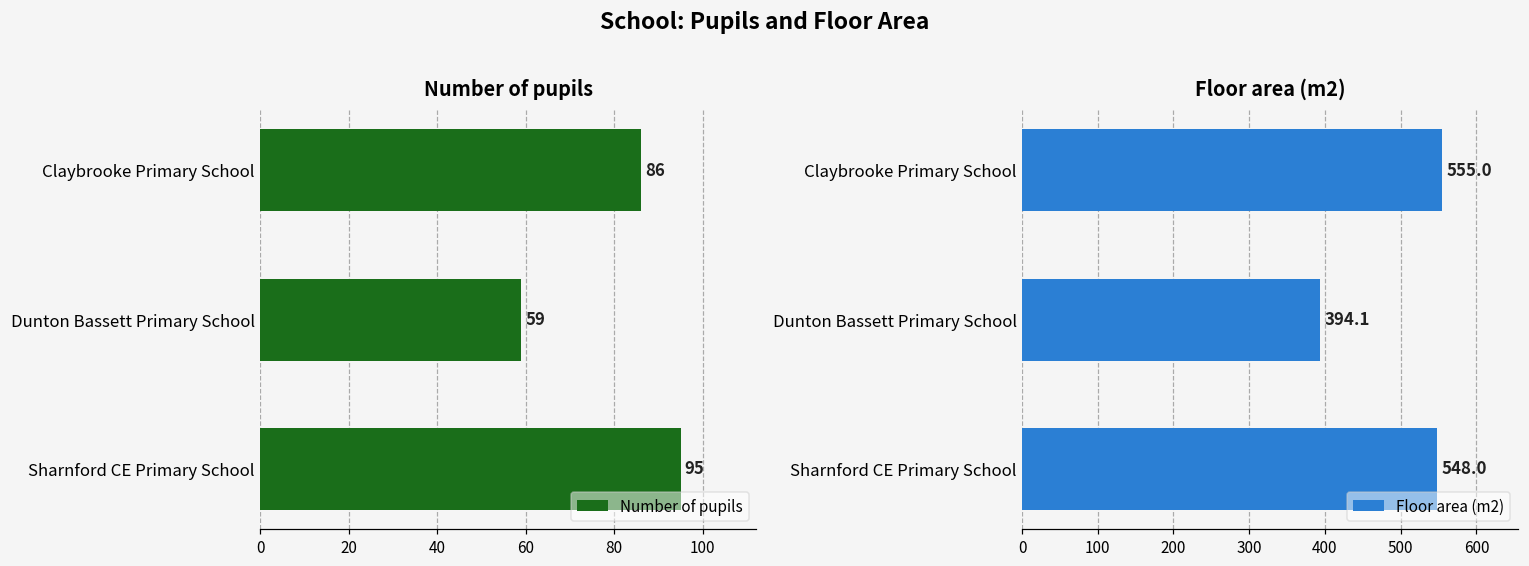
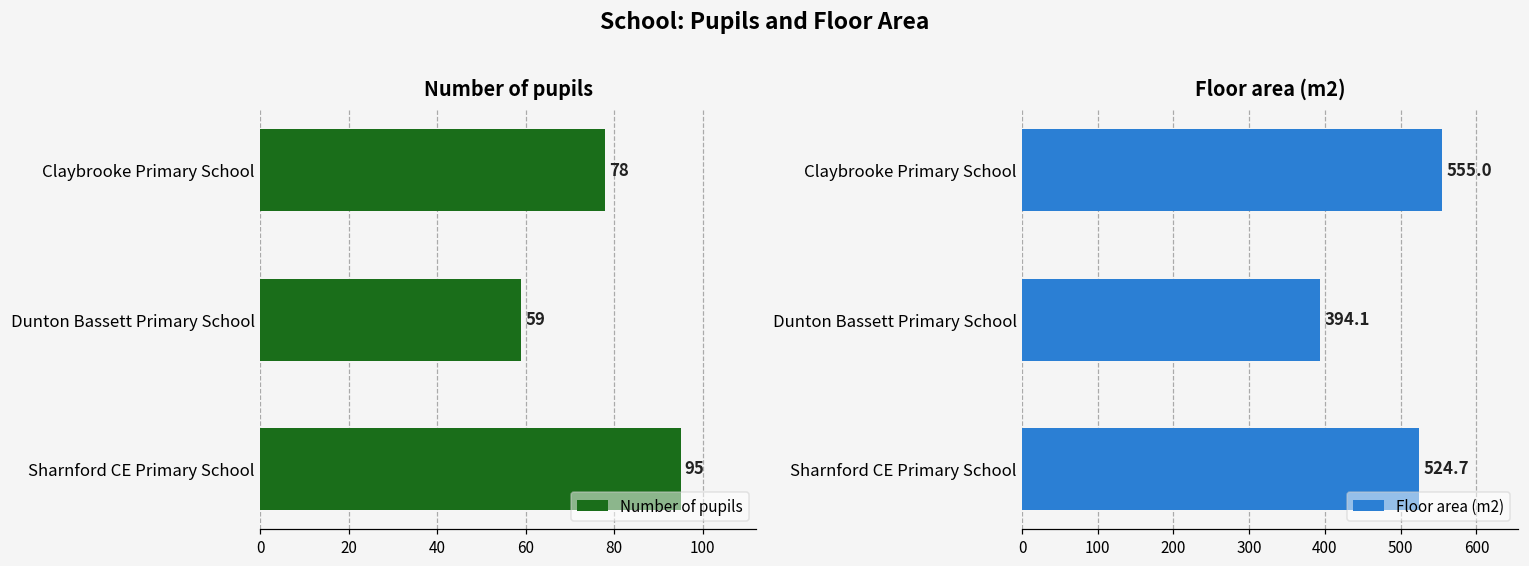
  {
    "Number of pupils": {
-     "Claybrooke Primary School": 86,
+     "Claybrooke Primary School": 78,
      "Dunton Bassett Primary School": 59,
      "Sharnford CE Primary School": 95
    },
    "Floor area (m2)": {
      "Claybrooke Primary School": 555.0,
      "Dunton Bassett Primary School": 394.1,
-     "Sharnford CE Primary School": 548.0
+     "Sharnford CE Primary School": 524.7
    }
  }
